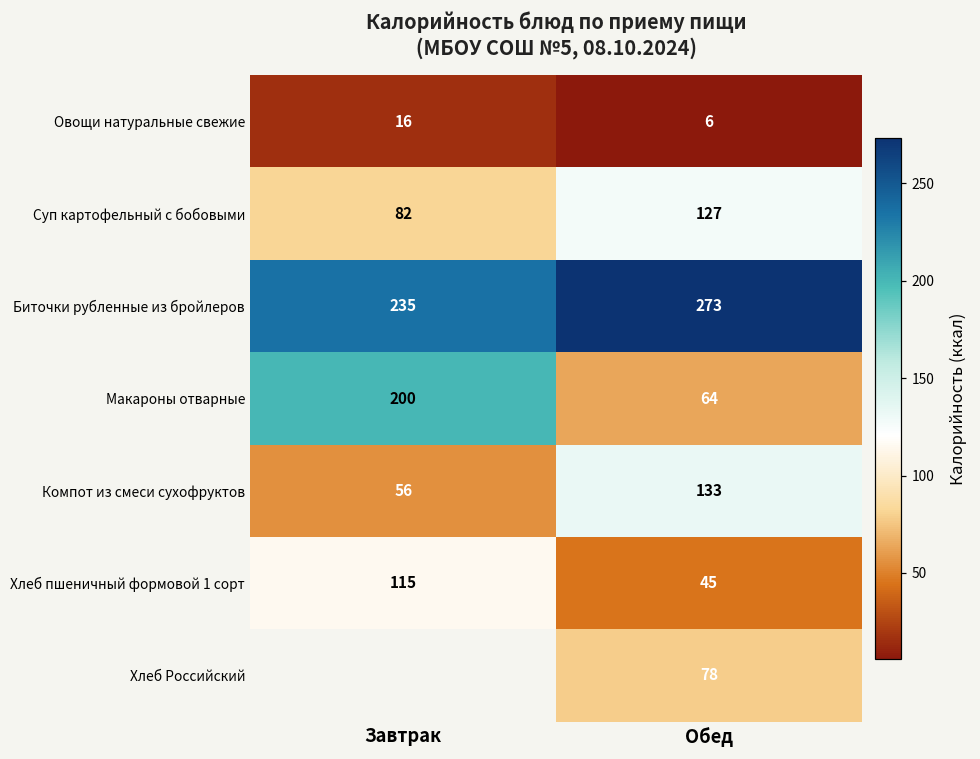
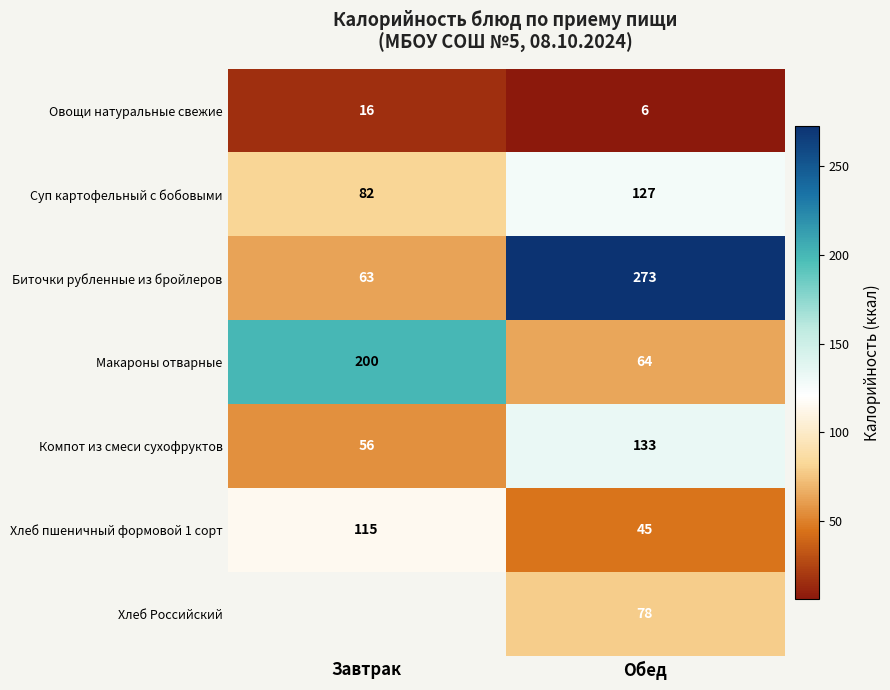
  {
    "Овощи натуральные свежие": {
      "Завтрак": 16,
      "Обед": 6
    },
    "Суп картофельный с бобовыми": {
      "Завтрак": 82,
      "Обед": 127
    },
    "Биточки рубленные из бройлеров": {
-     "Завтрак": 235,
+     "Завтрак": 63,
      "Обед": 273
    },
    "Макароны отварные": {
      "Завтрак": 200,
      "Обед": 64
    },
    "Компот из смеси сухофруктов": {
      "Завтрак": 56,
      "Обед": 133
    },
    "Хлеб пшеничный формовой 1 сорт": {
      "Завтрак": 115,
      "Обед": 45
    },
    "Хлеб Российский": {
      "Обед": 78
    }
  }
